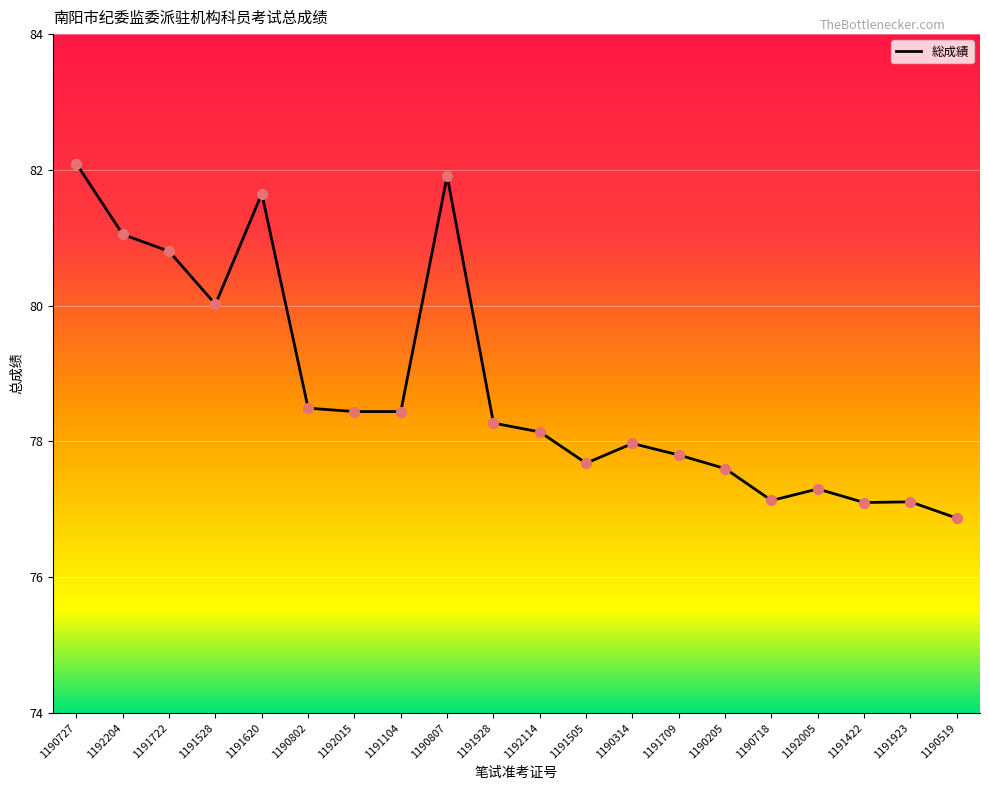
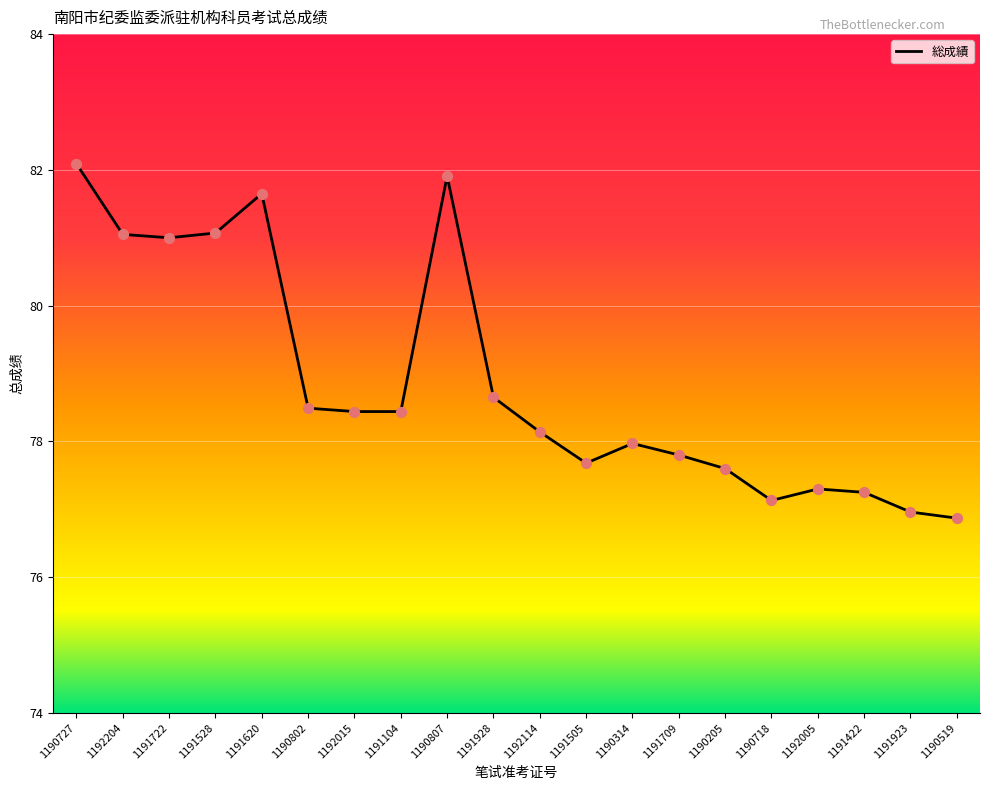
  {
    "1190727": 82.1,
    "1192204": 81.1,
-   "1191722": 80.8,
-   "1191528": 80.0,
+   "1191722": 81.0,
+   "1191528": 81.1,
    "1191620": 81.7,
    "1190802": 78.5,
    "1192015": 78.4,
    "1191104": 78.4,
    "1190807": 81.9,
-   "1191928": 78.3,
+   "1191928": 78.7,
    "1192114": 78.1,
    "1191505": 77.7,
    "1190314": 78.0,
    "1191709": 77.8,
    "1190205": 77.6,
    "1190718": 77.1,
    "1192005": 77.3,
-   "1191422": 77.1,
-   "1191923": 77.1,
+   "1191422": 77.3,
+   "1191923": 77.0,
    "1190519": 76.9
  }
